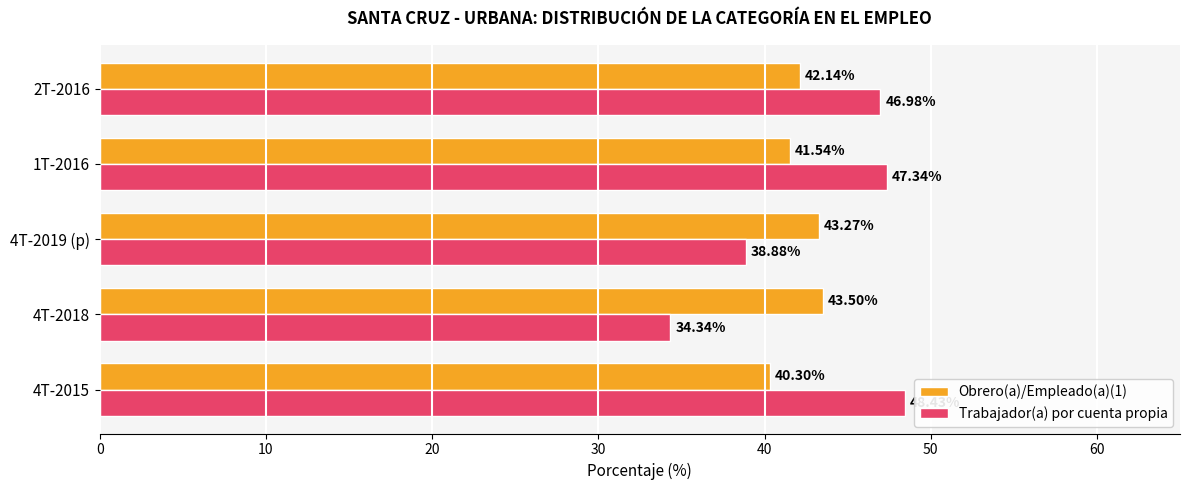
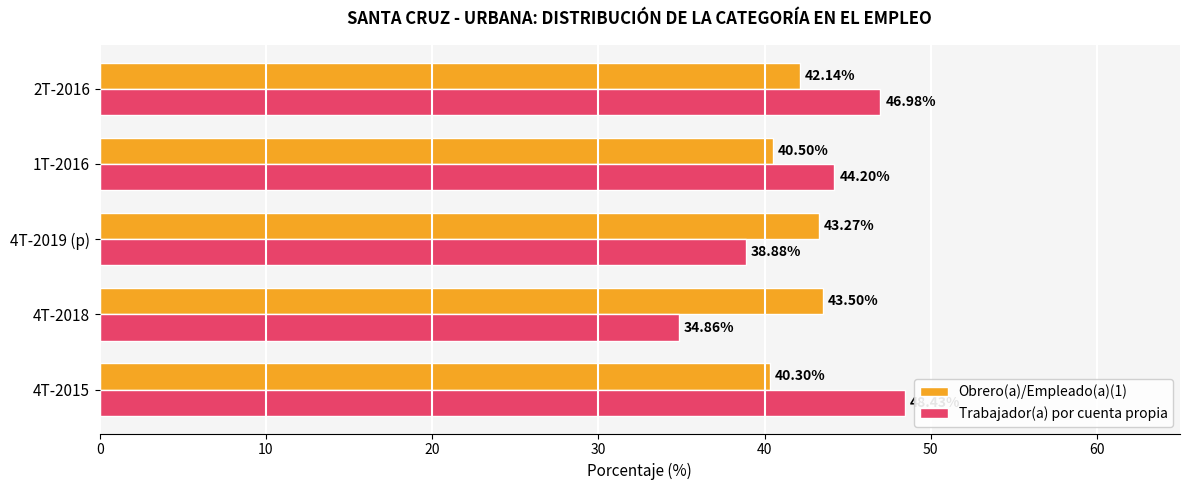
  {
    "Obrero(a)/Empleado(a)(1)": {
      "2T-2016": "42.14%",
-     "1T-2016": "41.54%",
+     "1T-2016": "40.50%",
      "4T-2019 (p)": "43.27%",
      "4T-2018": "43.50%",
      "4T-2015": "40.30%"
    },
    "Trabajador(a) por cuenta propia": {
      "2T-2016": "46.98%",
-     "1T-2016": "47.34%",
+     "1T-2016": "44.20%",
      "4T-2019 (p)": "38.88%",
-     "4T-2018": "34.34%"
+     "4T-2018": "34.86%"
    }
  }
